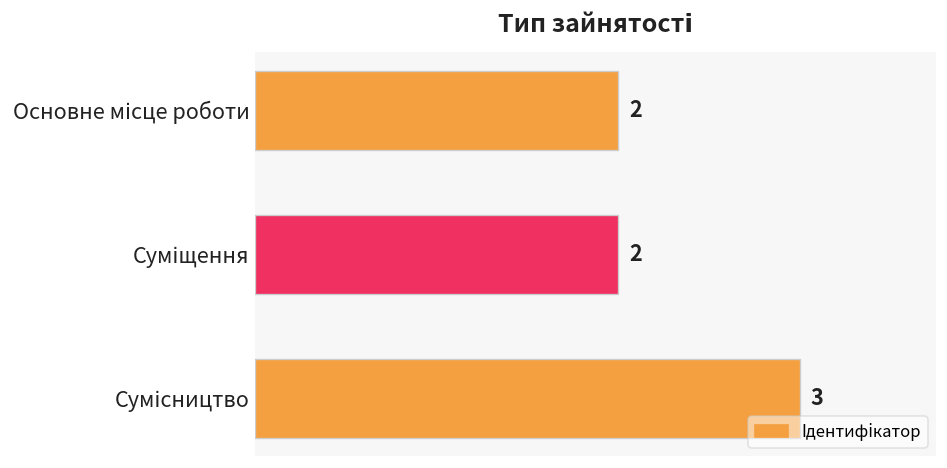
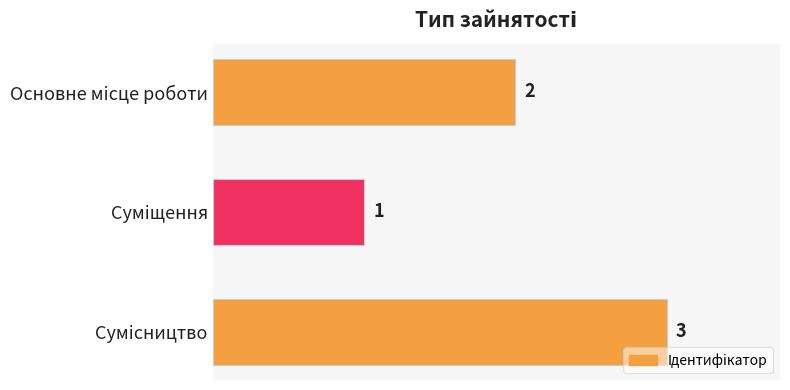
  {
    "Основне місце роботи": 2,
-   "Суміщення": 2,
+   "Суміщення": 1,
    "Сумісництво": 3
  }
